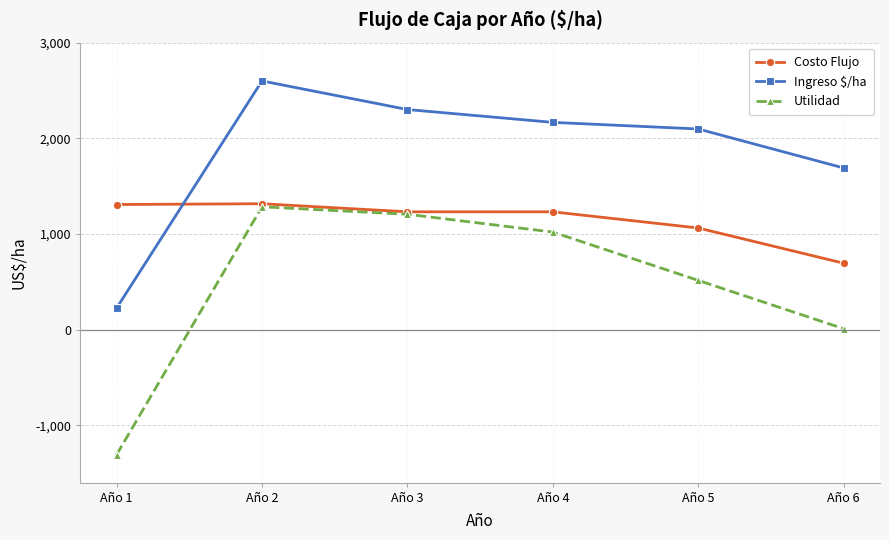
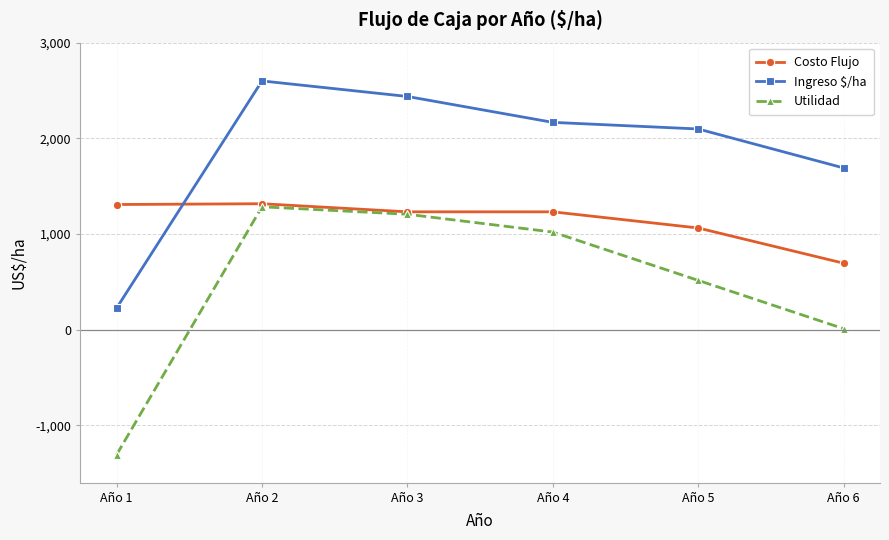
  {
    "Costo Flujo": {
      "Año 1": "1,300",
      "Año 2": "1,300",
      "Año 4": "1,200",
      "Año 5": "1,100",
      "Año 6": "700"
    },
    "Ingreso $/ha": {
      "Año 1": "200",
      "Año 2": "2,600",
-     "Año 3": "2,300",
+     "Año 3": "2,400",
      "Año 4": "2,200",
      "Año 5": "2,100",
      "Año 6": "1,700"
    },
    "Utilidad": {
      "Año 1": "-1,300",
      "Año 2": "1,300",
      "Año 4": "1,000",
      "Año 5": "500",
      "Año 6": "0"
    }
  }
